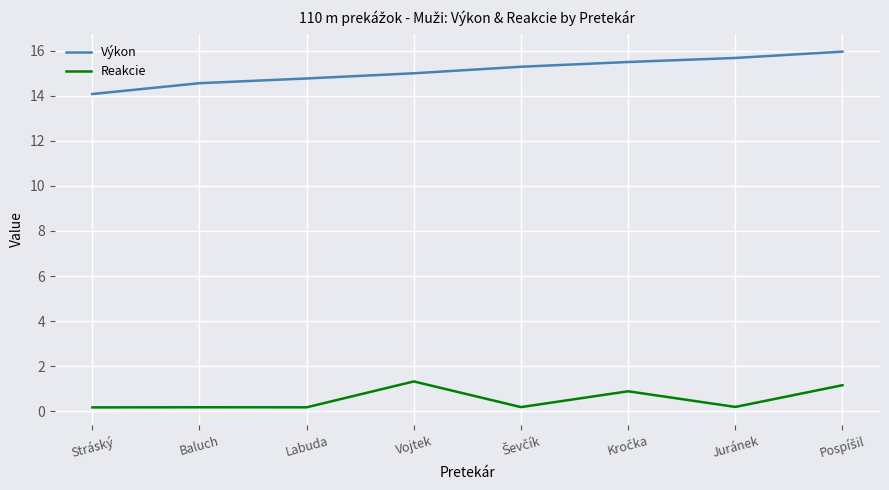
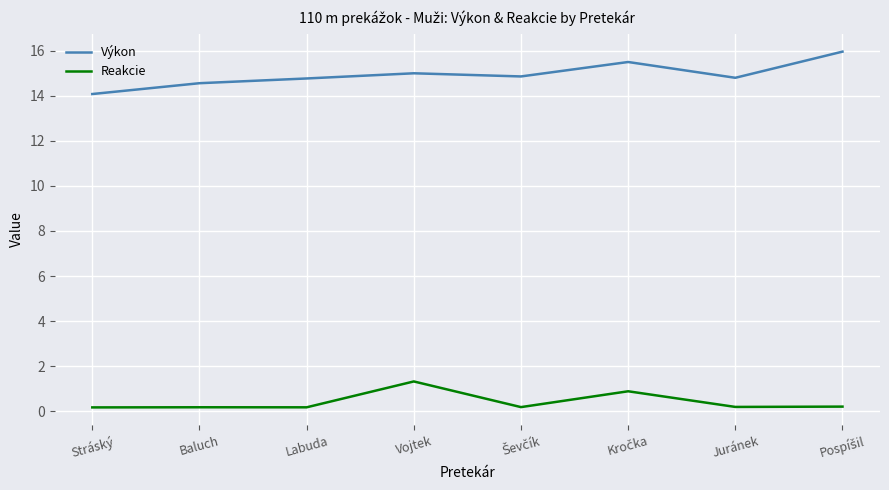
  {
    "Výkon": {
      "Stráský": 14.1,
      "Baluch": 14.6,
      "Labuda": 14.8,
      "Vojtek": 15.0,
-     "Ševčík": 15.3,
+     "Ševčík": 14.9,
      "Kročka": 15.5,
-     "Juránek": 15.7,
+     "Juránek": 14.8,
      "Pospíšil": 16.0
    },
    "Reakcie": {
      "Stráský": 0.2,
      "Baluch": 0.2,
      "Labuda": 0.2,
      "Vojtek": 1.3,
      "Ševčík": 0.2,
      "Kročka": 0.9,
      "Juránek": 0.2,
-     "Pospíšil": 1.2
+     "Pospíšil": 0.2
    }
  }
